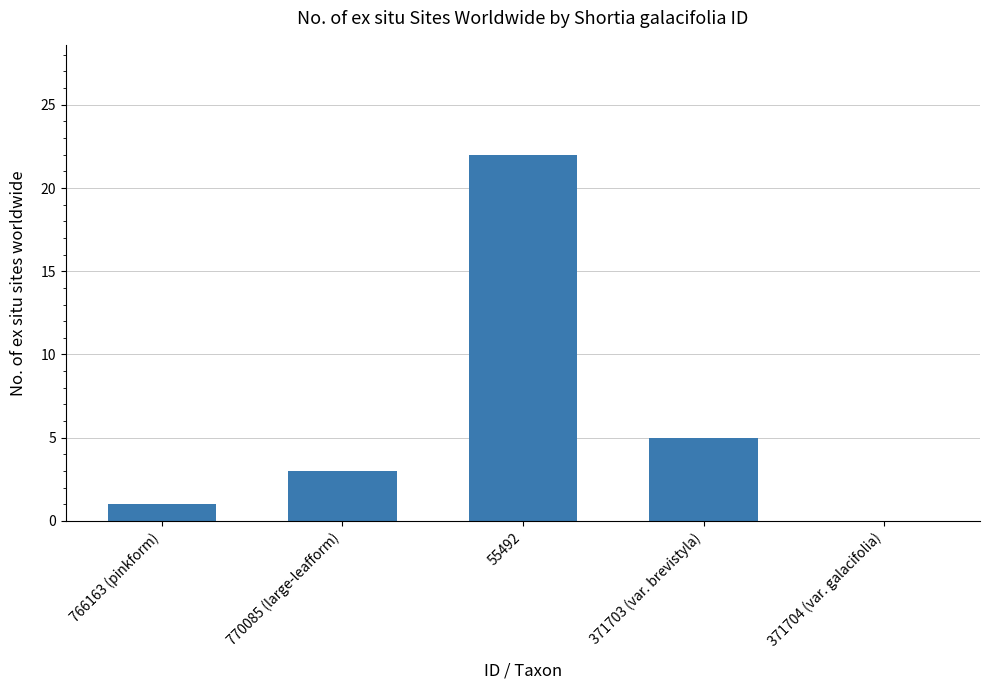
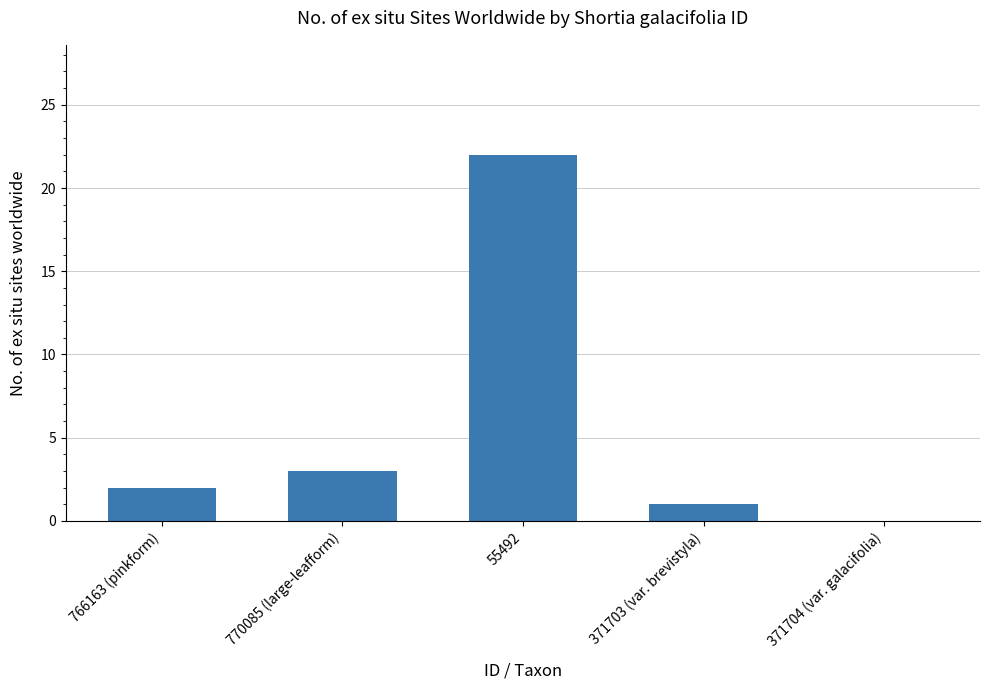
  {
-   "766163 (pinkform)": 1,
+   "766163 (pinkform)": 2,
    "770085 (large-leafform)": 3,
    "55492": 22,
-   "371703 (var. brevistyla)": 5,
+   "371703 (var. brevistyla)": 1,
    "371704 (var. galacifolia)": 0
  }
